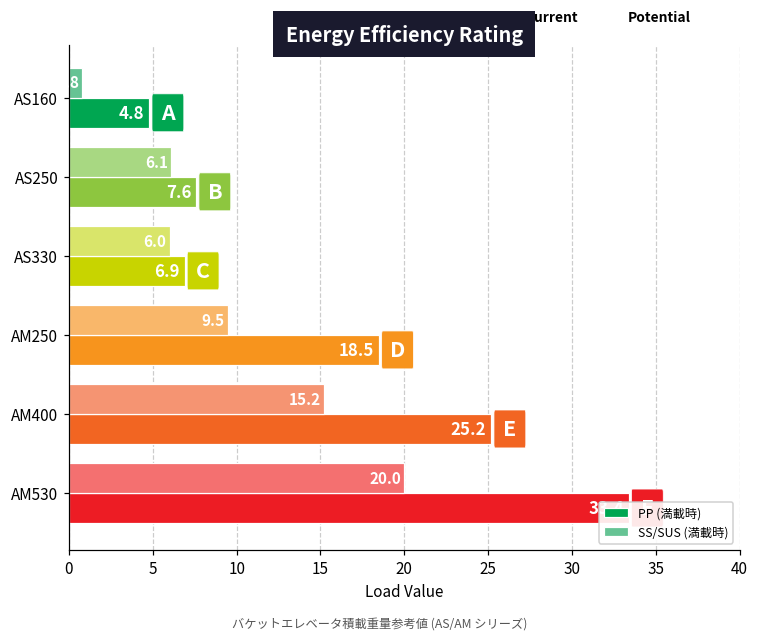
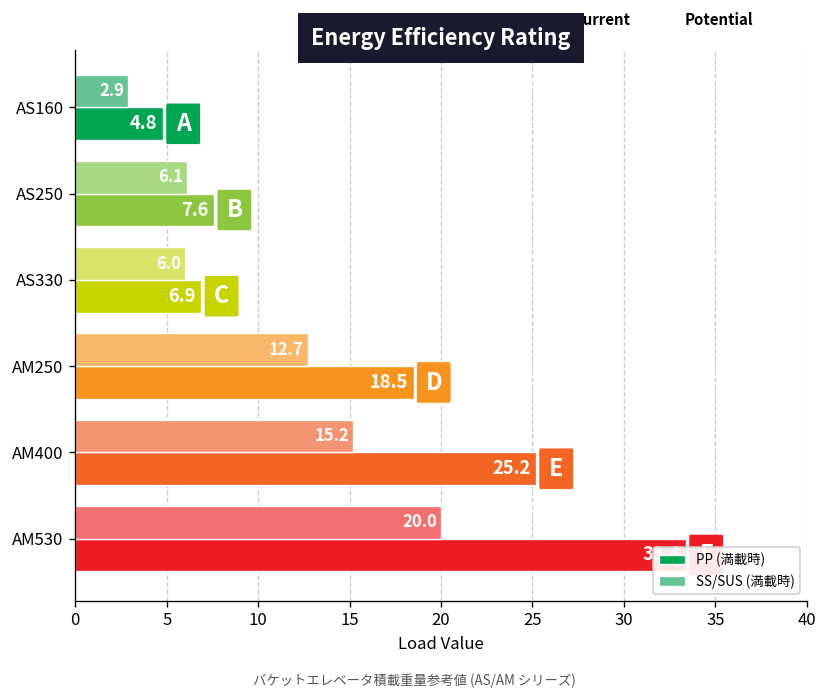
  {
    "PP (満載時)": {
      "AS160": 4.8,
      "AS250": 7.6,
      "AS330": 6.9,
      "AM250": 18.5,
      "AM400": 25.2
    },
    "SS/SUS (満載時)": {
-     "AS160": 0.8,
+     "AS160": 2.9,
      "AS250": 6.1,
      "AS330": 6.0,
-     "AM250": 9.5,
+     "AM250": 12.7,
      "AM400": 15.2,
      "AM530": 20.0
    }
  }
